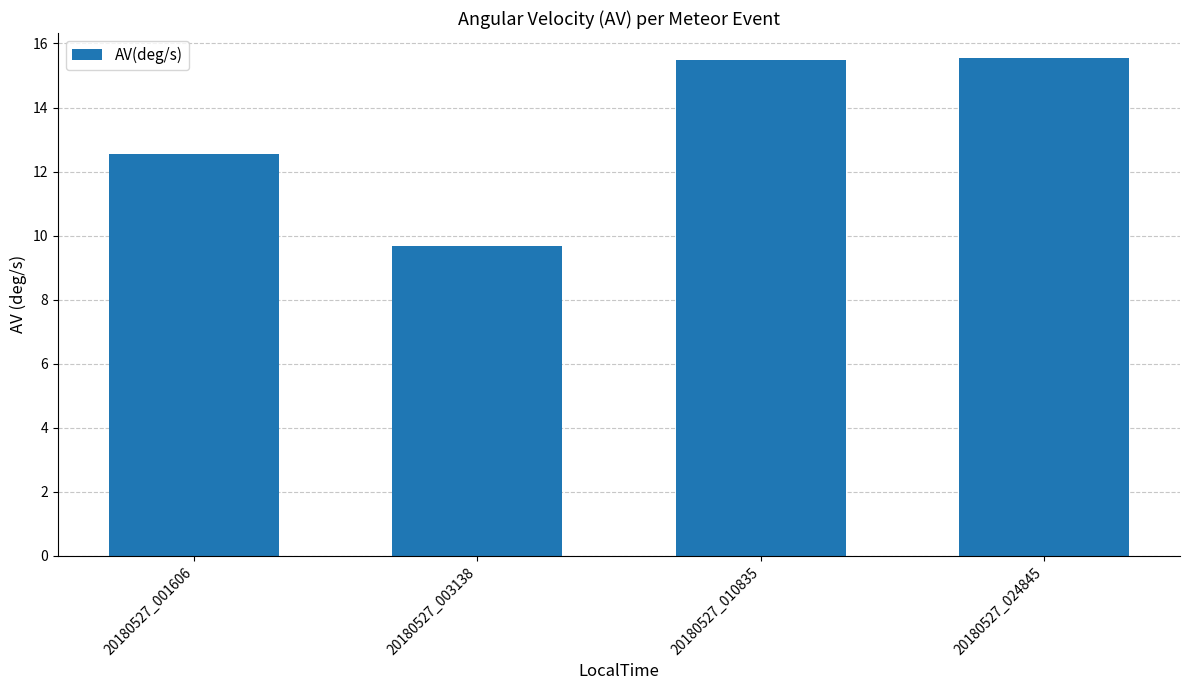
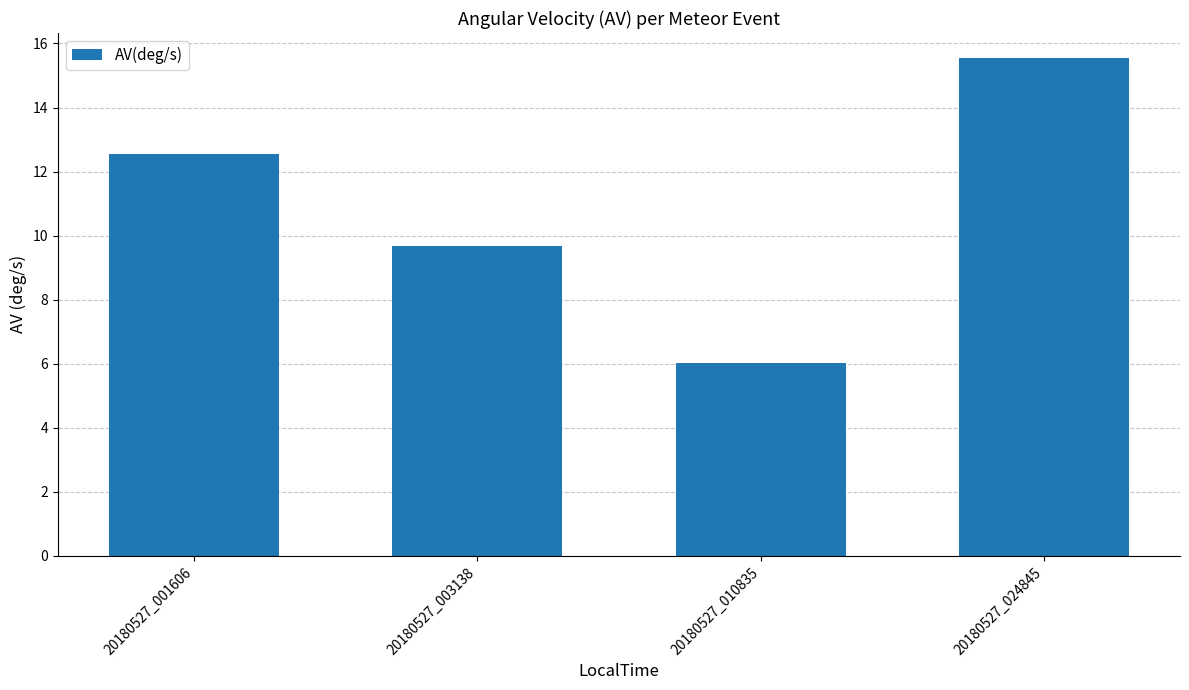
  {
    "20180527_001606": 12.5,
    "20180527_003138": 9.7,
-   "20180527_010835": 15.5,
+   "20180527_010835": 6.0,
    "20180527_024845": 15.5
  }
